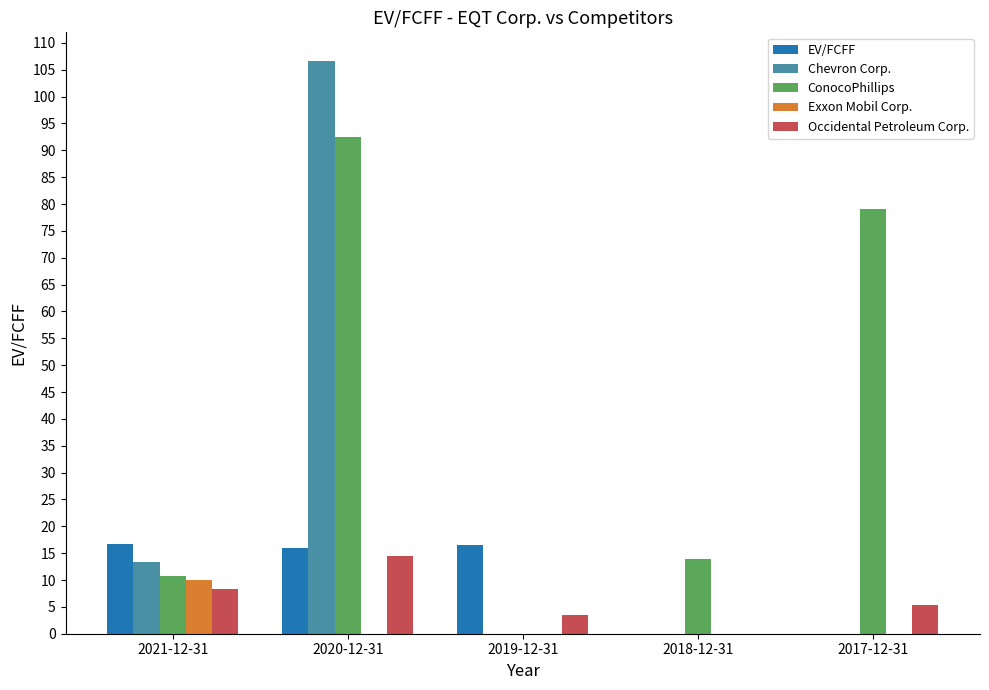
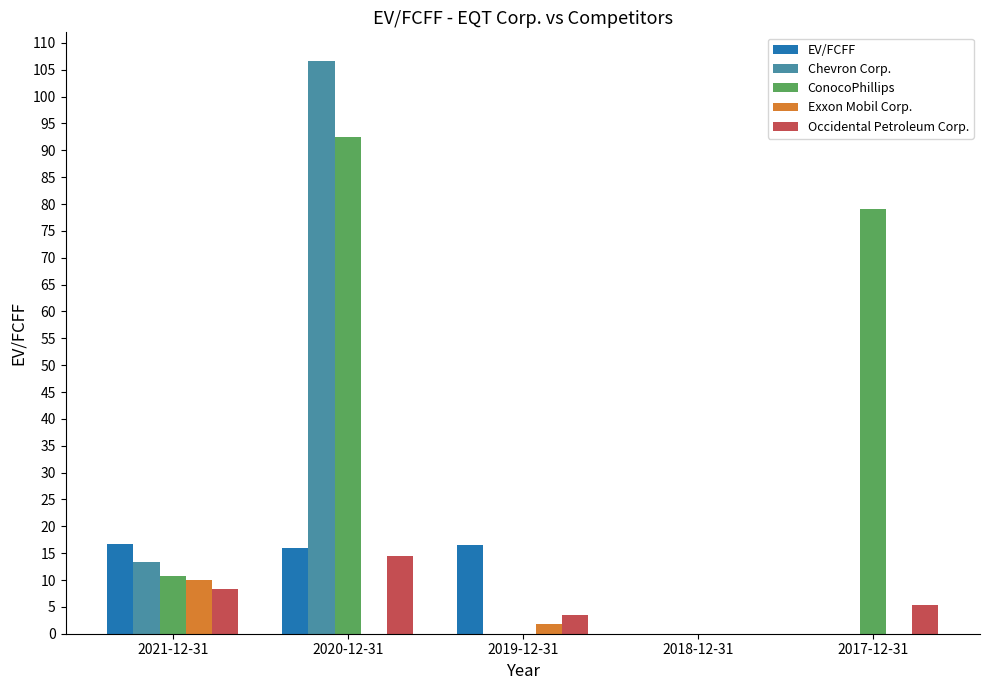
  {
    "ConocoPhillips": {
      "2021-12-31": 11,
      "2020-12-31": 92,
      "2019-12-31": 0,
-     "2018-12-31": 14,
+     "2018-12-31": 0,
      "2017-12-31": 79
    },
    "Exxon Mobil Corp.": {
      "2021-12-31": 10,
      "2020-12-31": 0,
-     "2019-12-31": 0,
+     "2019-12-31": 2,
      "2018-12-31": 0,
      "2017-12-31": 0
    },
    "Occidental Petroleum Corp.": {
      "2021-12-31": 8,
      "2020-12-31": 15,
      "2019-12-31": 3,
      "2018-12-31": 0,
      "2017-12-31": 5
    }
  }
